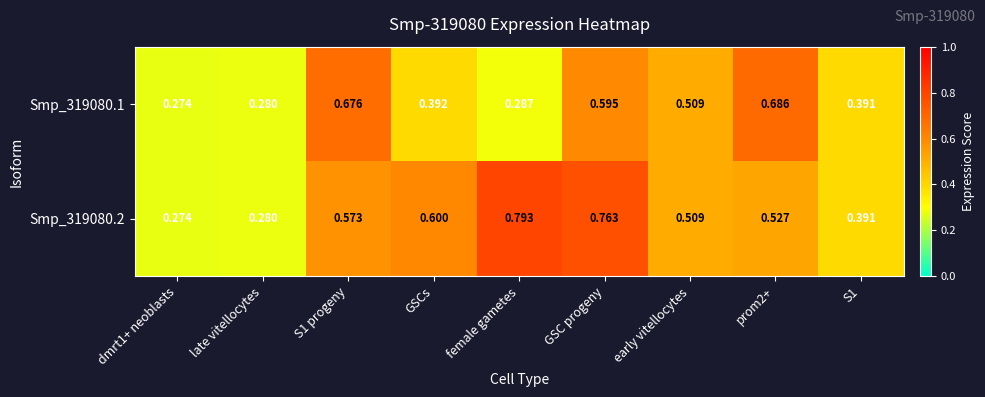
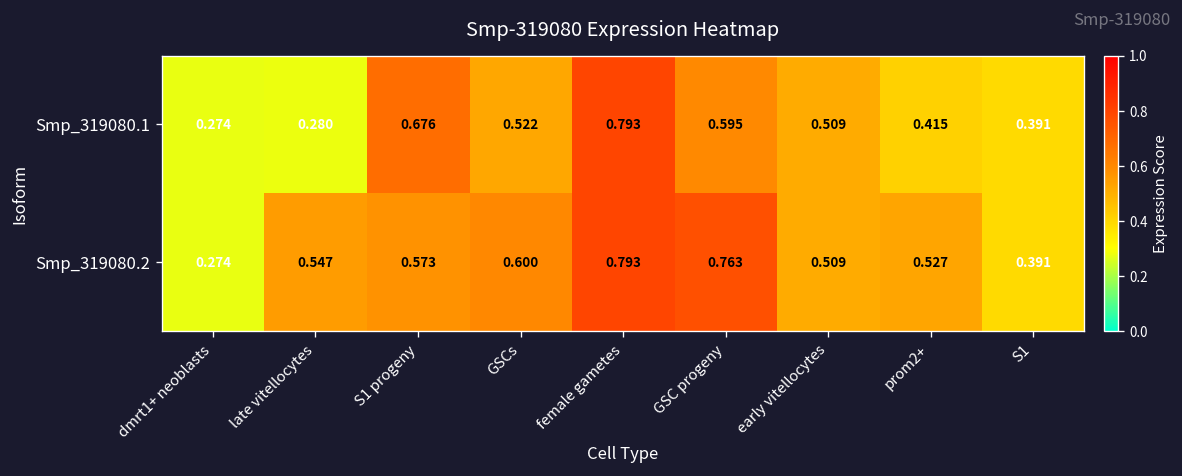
  {
    "Smp_319080.1": {
      "dmrt1+ neoblasts": 0.274,
      "late vitellocytes": 0.280,
      "S1 progeny": 0.676,
-     "GSCs": 0.392,
-     "female gametes": 0.287,
+     "GSCs": 0.522,
+     "female gametes": 0.793,
      "GSC progeny": 0.595,
      "early vitellocytes": 0.509,
-     "prom2+": 0.686,
+     "prom2+": 0.415,
      "S1": 0.391
    },
    "Smp_319080.2": {
      "dmrt1+ neoblasts": 0.274,
-     "late vitellocytes": 0.280,
+     "late vitellocytes": 0.547,
      "S1 progeny": 0.573,
      "GSCs": 0.600,
      "female gametes": 0.793,
      "GSC progeny": 0.763,
      "early vitellocytes": 0.509,
      "prom2+": 0.527,
      "S1": 0.391
    }
  }
